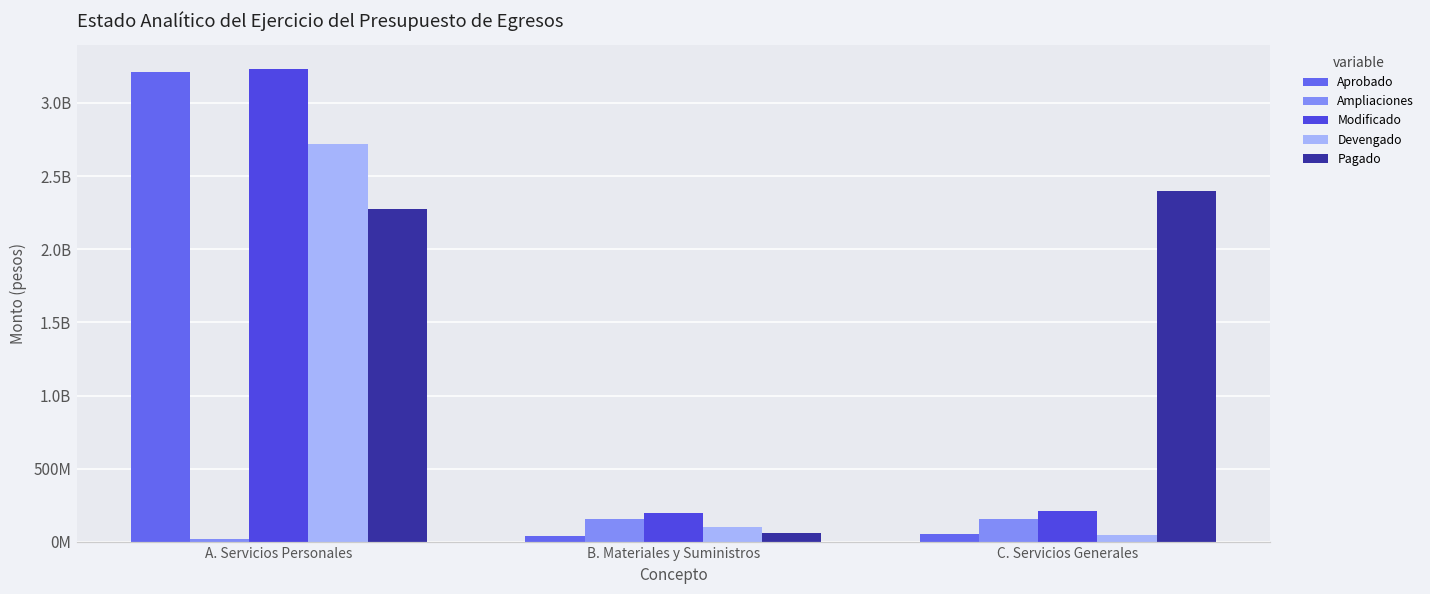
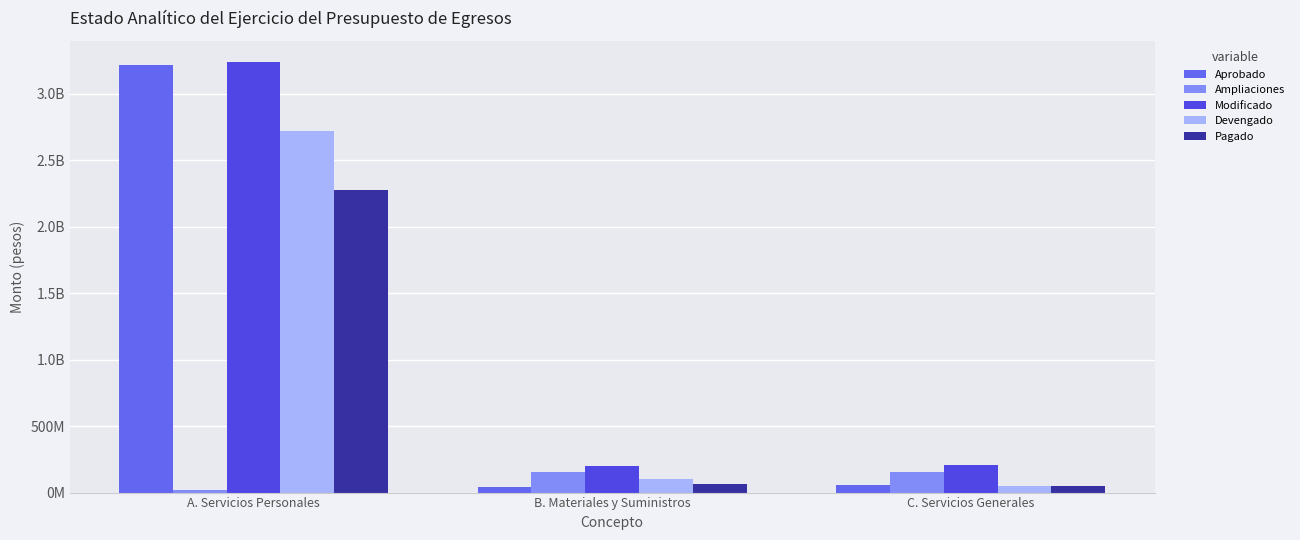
  {
    "Pagado": {
      "A. Servicios Personales": 2270000000,
      "B. Materiales y Suministros": 60000000,
-     "C. Servicios Generales": 2400000000
+     "C. Servicios Generales": 50000000
    }
  }
